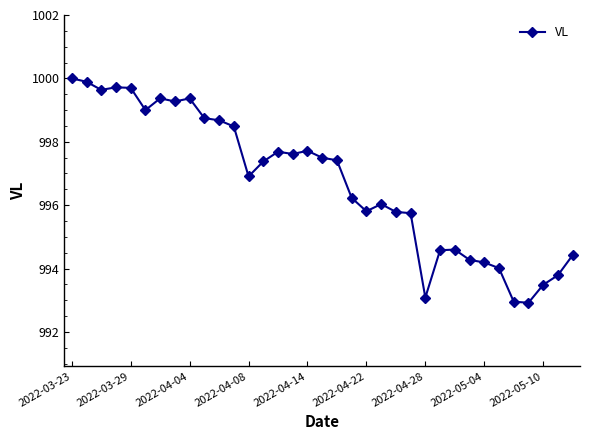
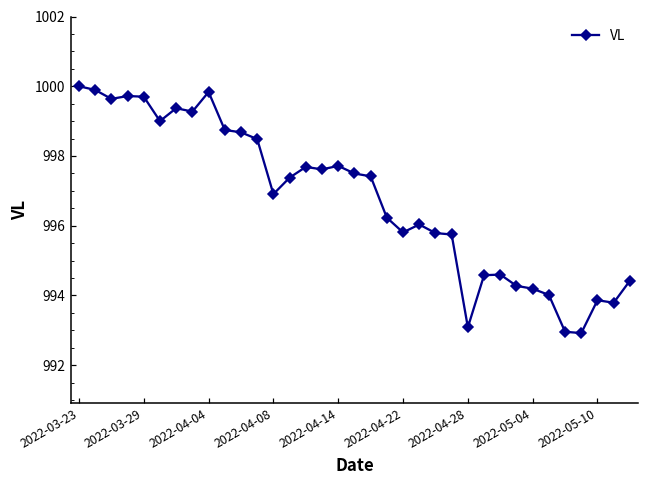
  {
    "2022-03-23": 1000.0,
    "2022-03-29": 999.7,
-   "2022-04-04": 999.4,
+   "2022-04-04": 999.8,
    "2022-04-08": 996.9,
    "2022-04-14": 997.7,
    "2022-04-22": 995.8,
    "2022-04-28": 993.1,
    "2022-05-04": 994.2,
-   "2022-05-10": 993.5
+   "2022-05-10": 993.9
  }
